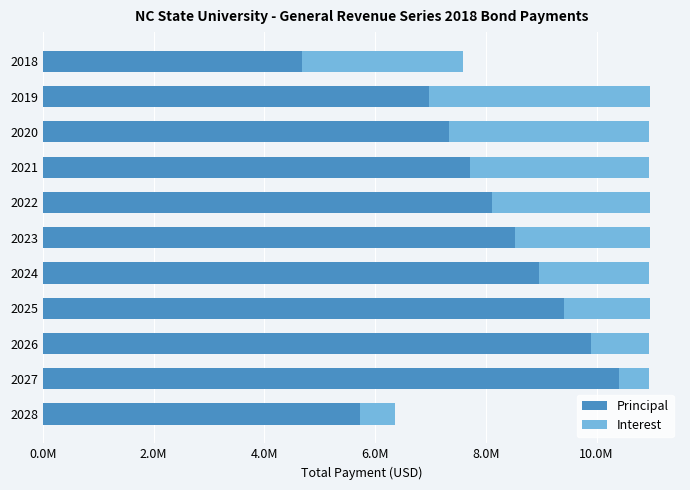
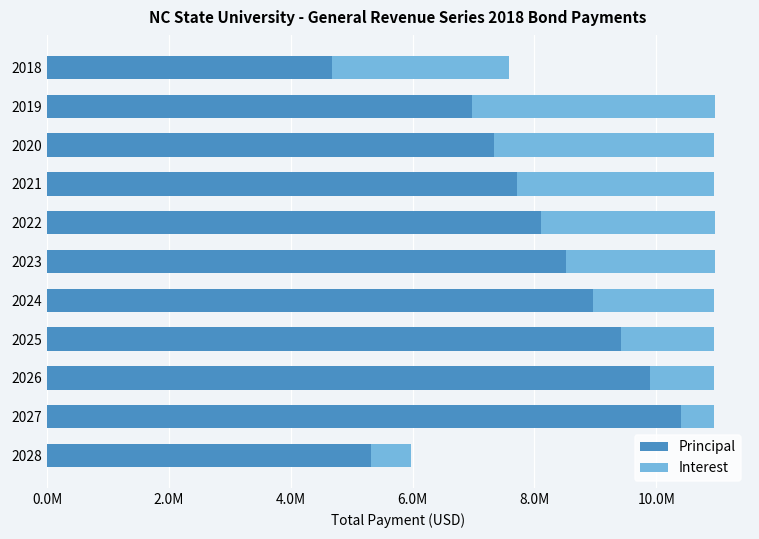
  {
    "Principal": {
      "2018": 4700000,
      "2019": 7000000,
      "2020": 7300000,
      "2021": 7700000,
      "2022": 8100000,
      "2023": 8500000,
      "2024": 9000000,
      "2025": 9400000,
      "2026": 9900000,
      "2027": 10400000,
-     "2028": 5700000
+     "2028": 5300000
    },
    "Interest": {
      "2018": 2900000,
      "2019": 4000000,
      "2020": 3600000,
      "2021": 3200000,
      "2022": 2800000,
      "2023": 2400000,
      "2024": 2000000,
      "2025": 1500000,
      "2026": 1100000,
      "2027": 500000,
      "2028": 600000
    }
  }
